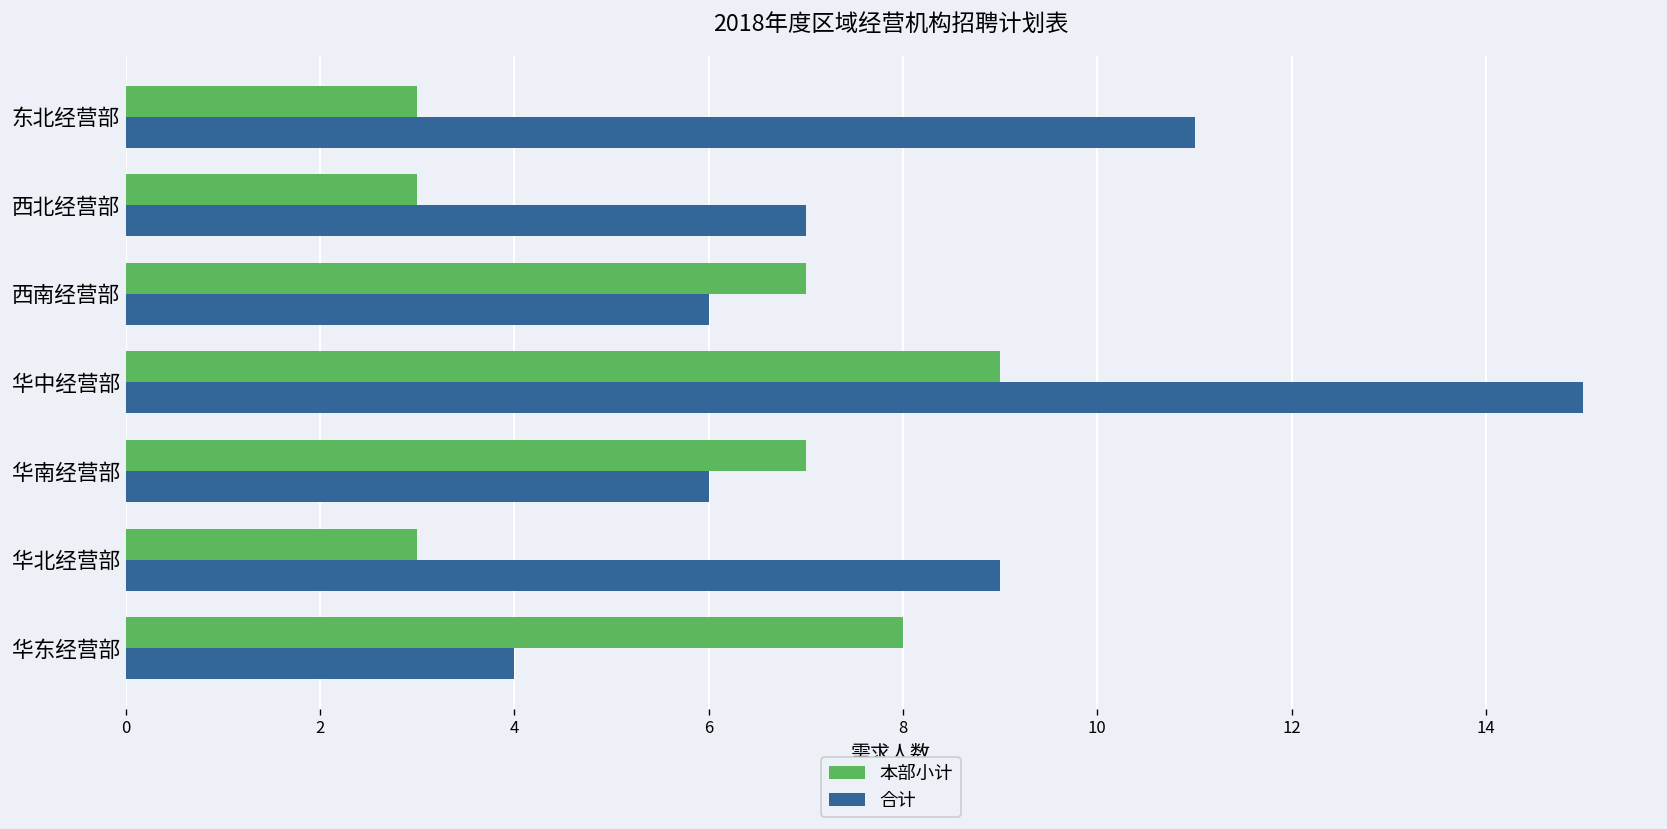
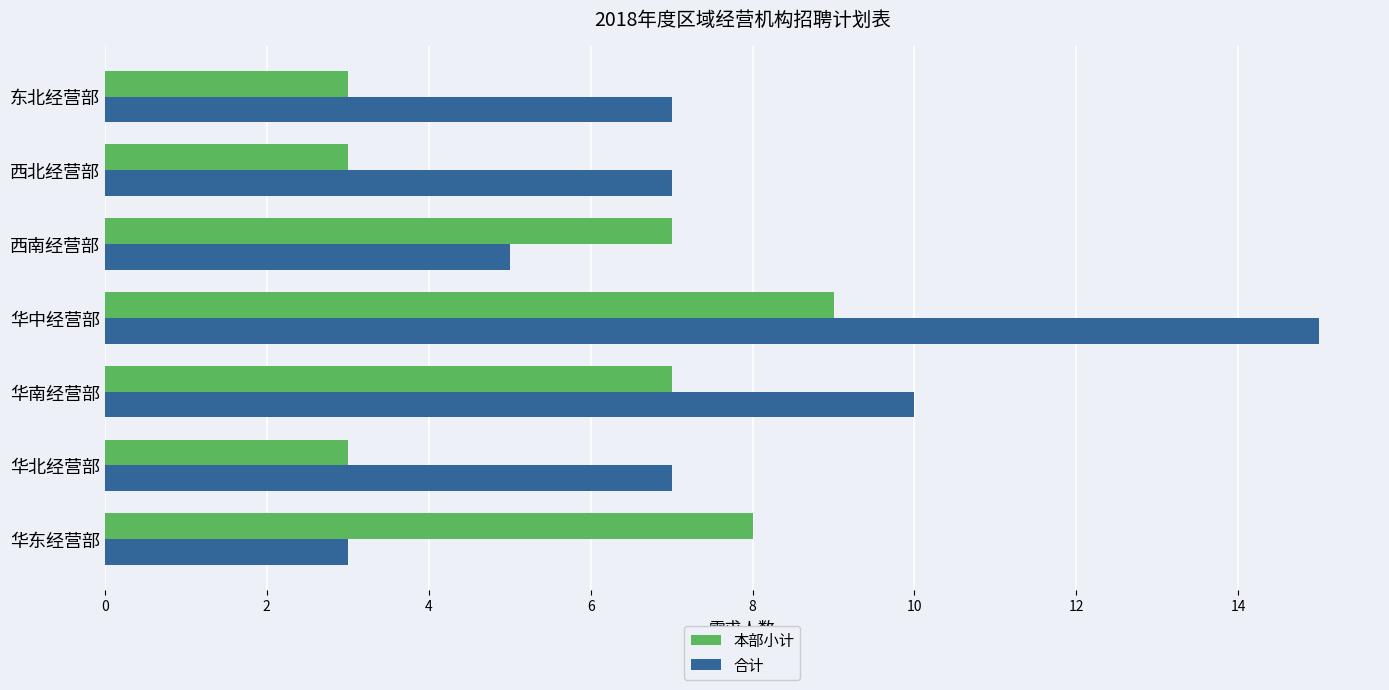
  {
    "本部小计": {
      "东北经营部": 3,
      "西北经营部": 3,
      "西南经营部": 7,
      "华中经营部": 9,
      "华南经营部": 7,
      "华北经营部": 3,
      "华东经营部": 8
    },
    "合计": {
-     "东北经营部": 11,
+     "东北经营部": 7,
      "西北经营部": 7,
-     "西南经营部": 6,
+     "西南经营部": 5,
      "华中经营部": 15,
-     "华南经营部": 6,
-     "华北经营部": 9,
-     "华东经营部": 4
+     "华南经营部": 10,
+     "华北经营部": 7,
+     "华东经营部": 3
    }
  }
